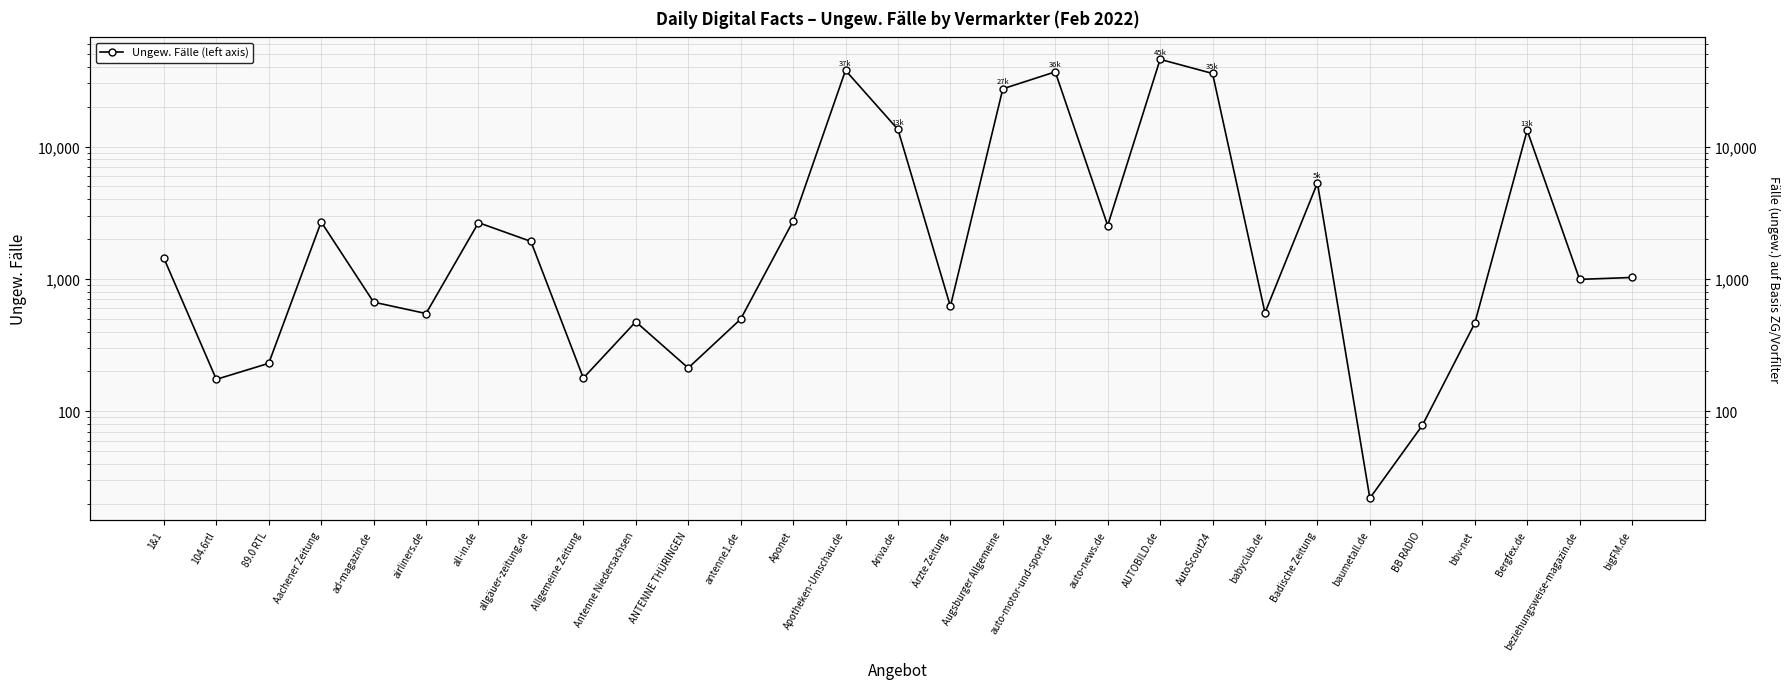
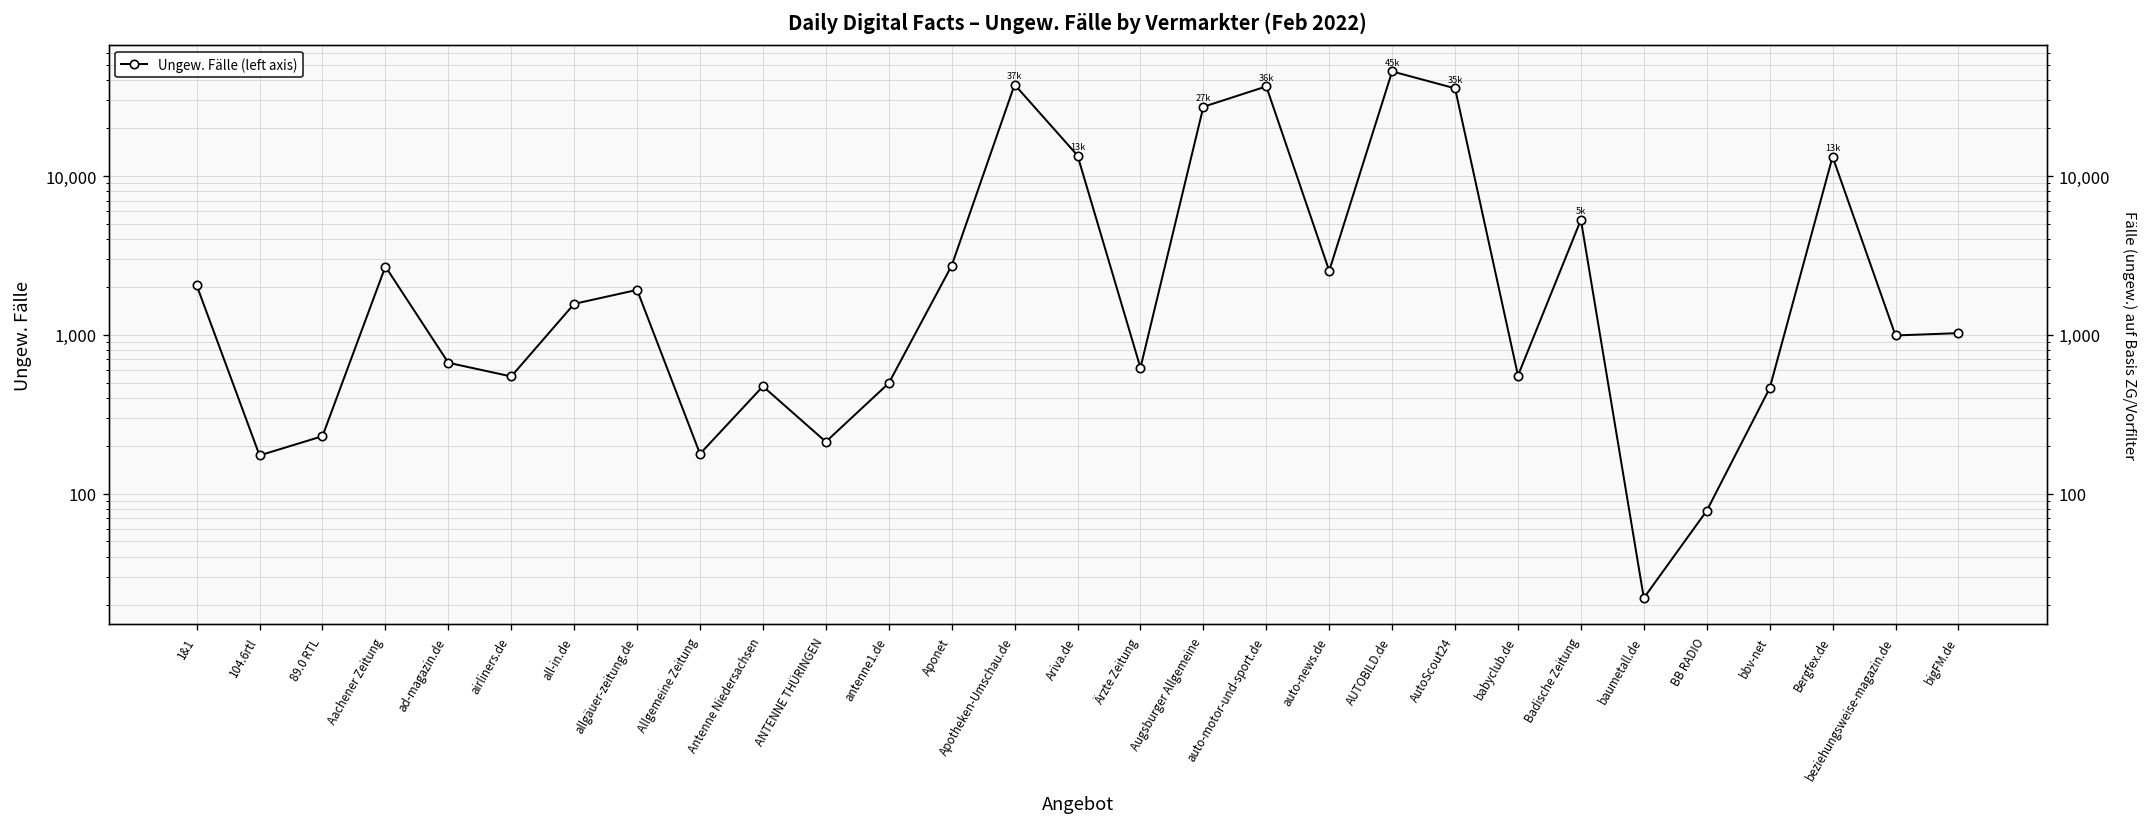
  {
-   "1&1": "1,400",
+   "1&1": "2,100",
    "104.6rtl": "170",
    "89.0 RTL": "230",
    "Aachener Zeitung": "2,700",
    "ad-magazin.de": "700",
    "airliners.de": "550",
-   "all-in.de": "2,700",
+   "all-in.de": "1,600",
    "allgäuer-zeitung.de": "1,900",
    "Allgemeine Zeitung": "180",
    "Antenne Niedersachsen": "470",
    "ANTENNE THÜRINGEN": "210",
    "antenne1.de": "500",
    "Aponet": "2,700",
    "Ärzte Zeitung": "600",
    "auto-news.de": "2,500",
    "babyclub.de": "550",
    "baumetall.de": "22",
    "BB RADIO": "80",
    "bbv-net": "460",
    "beziehungsweise-magazin.de": "1,000",
    "bigFM.de": "1,000"
  }
